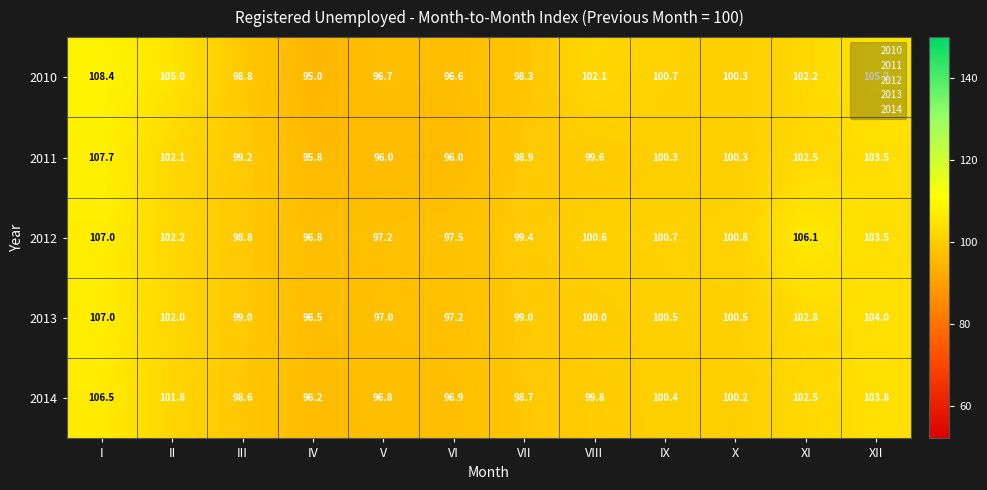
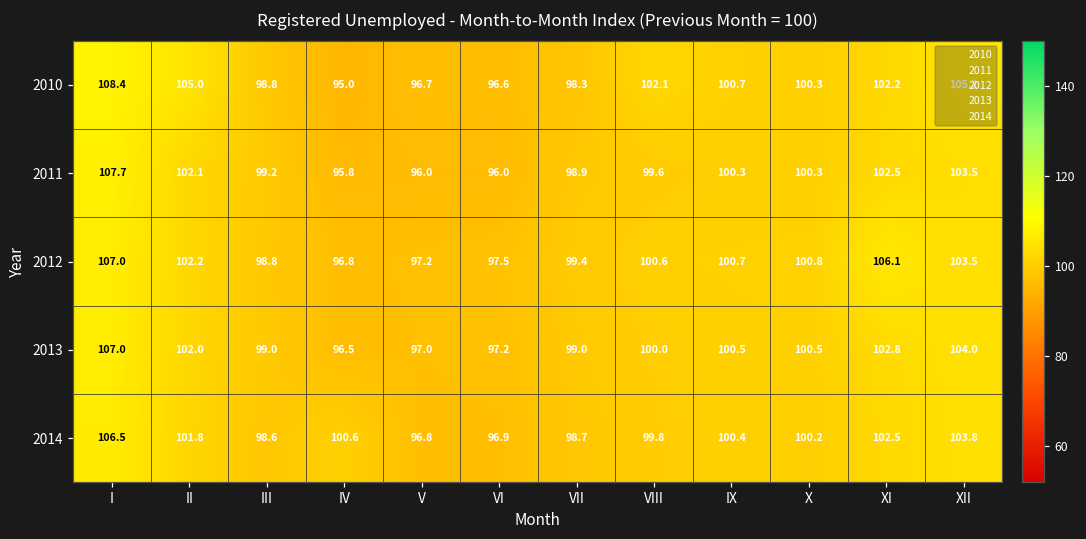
  {
    "2010": {
      "I": 108.4,
      "II": 105.0,
      "III": 98.8,
      "IV": 95.0,
      "V": 96.7,
      "VI": 96.6,
      "VII": 98.3,
      "VIII": 102.1,
      "IX": 100.7,
      "X": 100.3,
      "XI": 102.2
    },
    "2011": {
      "I": 107.7,
      "II": 102.1,
      "III": 99.2,
      "IV": 95.8,
      "V": 96.0,
      "VI": 96.0,
      "VII": 98.9,
      "VIII": 99.6,
      "IX": 100.3,
      "X": 100.3,
      "XI": 102.5,
      "XII": 103.5
    },
    "2012": {
      "I": 107.0,
      "II": 102.2,
      "III": 98.8,
      "IV": 96.8,
      "V": 97.2,
      "VI": 97.5,
      "VII": 99.4,
      "VIII": 100.6,
      "IX": 100.7,
      "X": 100.8,
      "XI": 106.1,
      "XII": 103.5
    },
    "2013": {
      "I": 107.0,
      "II": 102.0,
      "III": 99.0,
      "IV": 96.5,
      "V": 97.0,
      "VI": 97.2,
      "VII": 99.0,
      "VIII": 100.0,
      "IX": 100.5,
      "X": 100.5,
      "XI": 102.8,
      "XII": 104.0
    },
    "2014": {
      "I": 106.5,
      "II": 101.8,
      "III": 98.6,
-     "IV": 96.2,
+     "IV": 100.6,
      "V": 96.8,
      "VI": 96.9,
      "VII": 98.7,
      "VIII": 99.8,
      "IX": 100.4,
      "X": 100.2,
      "XI": 102.5,
      "XII": 103.8
    }
  }
